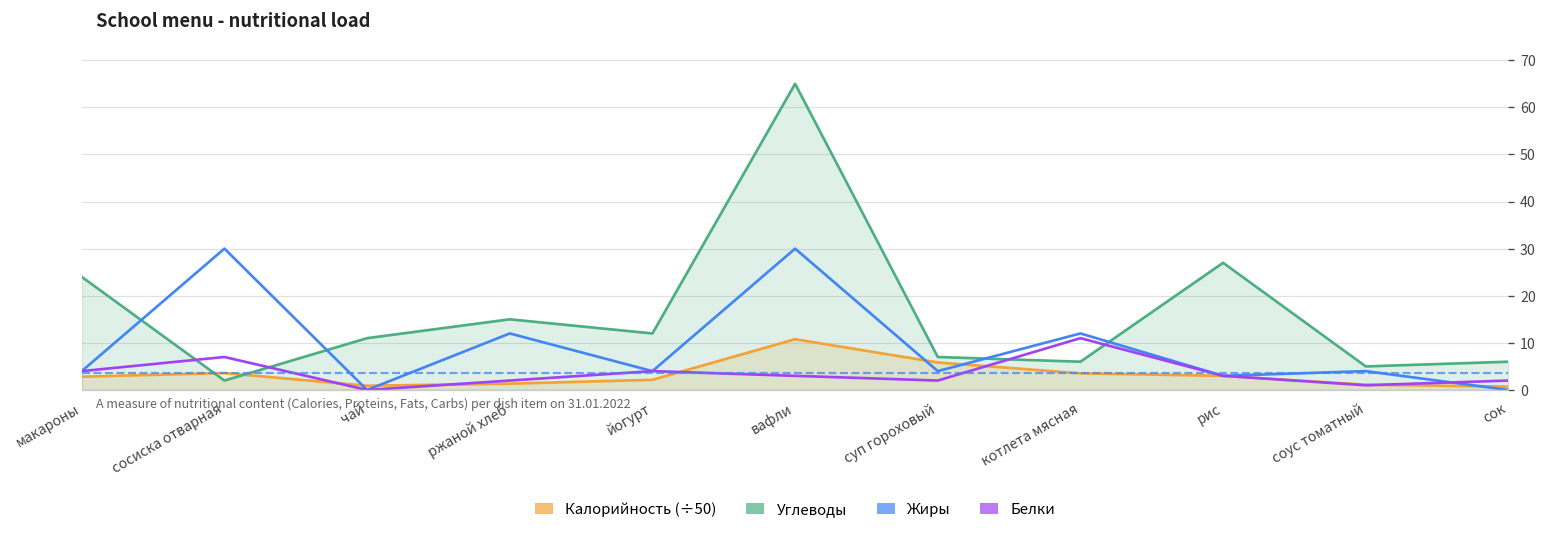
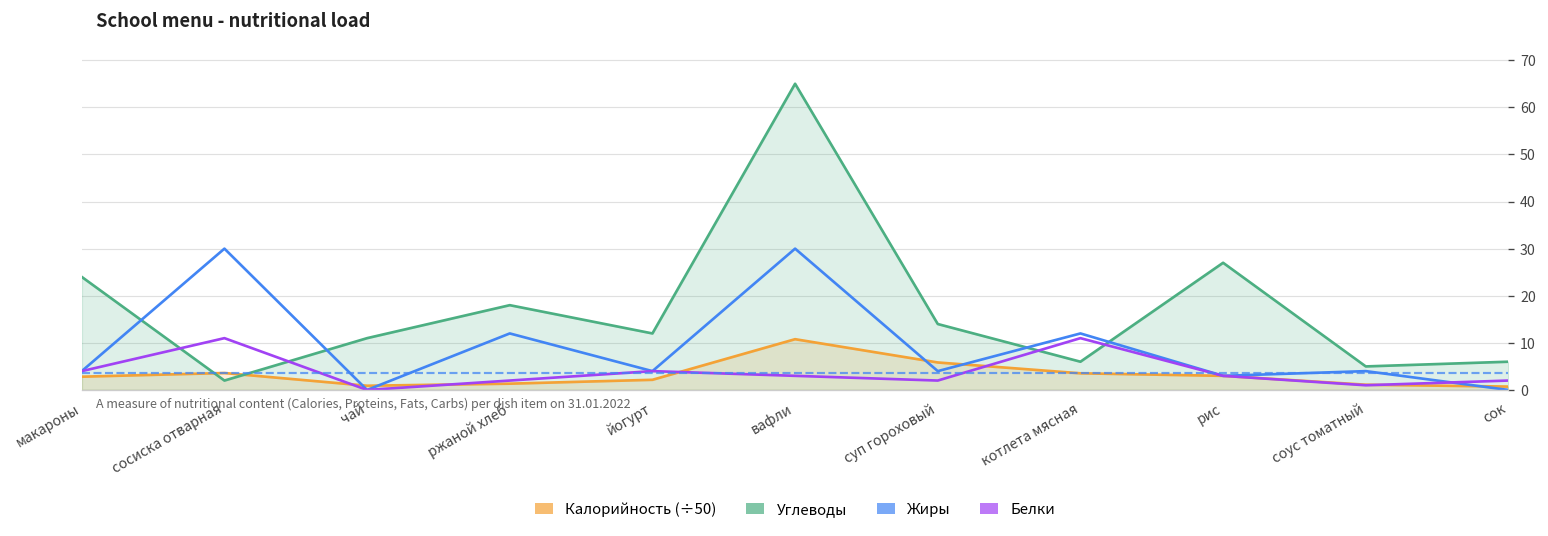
  {
    "Калорийность (÷50)": {
      "макароны": 3,
      "сосиска отварная": 4,
      "чай": 1,
      "ржаной хлеб": 1,
      "йогурт": 2,
      "вафли": 11,
      "суп гороховый": 6,
      "котлета мясная": 4,
      "сок": 1
    },
    "Углеводы": {
      "макароны": 24,
      "сосиска отварная": 2,
      "чай": 11,
-     "ржаной хлеб": 15,
+     "ржаной хлеб": 18,
      "йогурт": 12,
      "вафли": 65,
-     "суп гороховый": 7,
+     "суп гороховый": 14,
      "котлета мясная": 6,
      "рис": 27,
      "соус томатный": 5,
      "сок": 6
    },
    "Жиры": {
      "сосиска отварная": 30,
      "ржаной хлеб": 12,
      "вафли": 30,
      "суп гороховый": 4,
      "котлета мясная": 12,
      "соус томатный": 4,
      "сок": 0
    },
    "Белки": {
-     "сосиска отварная": 7,
+     "сосиска отварная": 11,
      "ржаной хлеб": 2,
      "вафли": 3,
      "суп гороховый": 2,
      "котлета мясная": 11,
      "сок": 2
    }
  }
